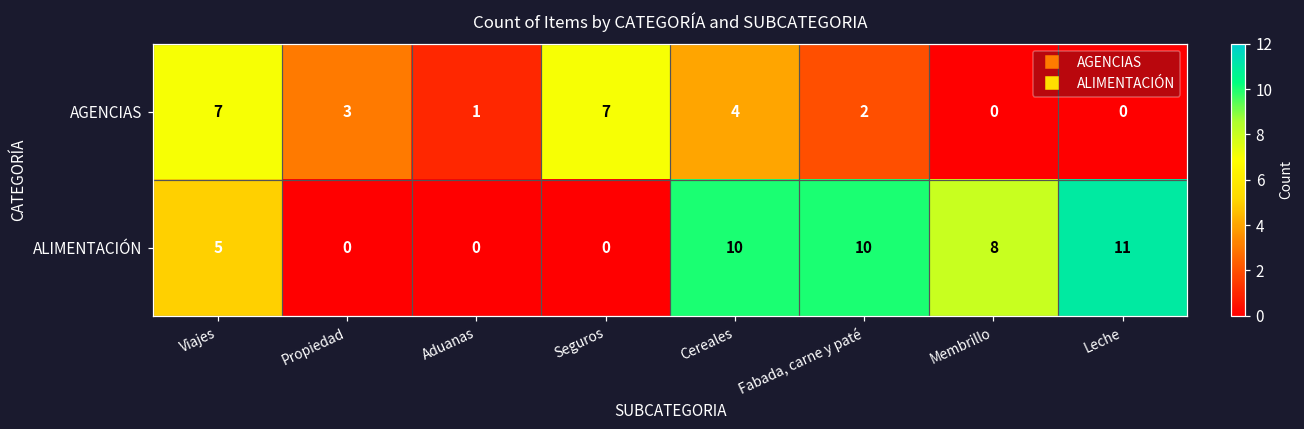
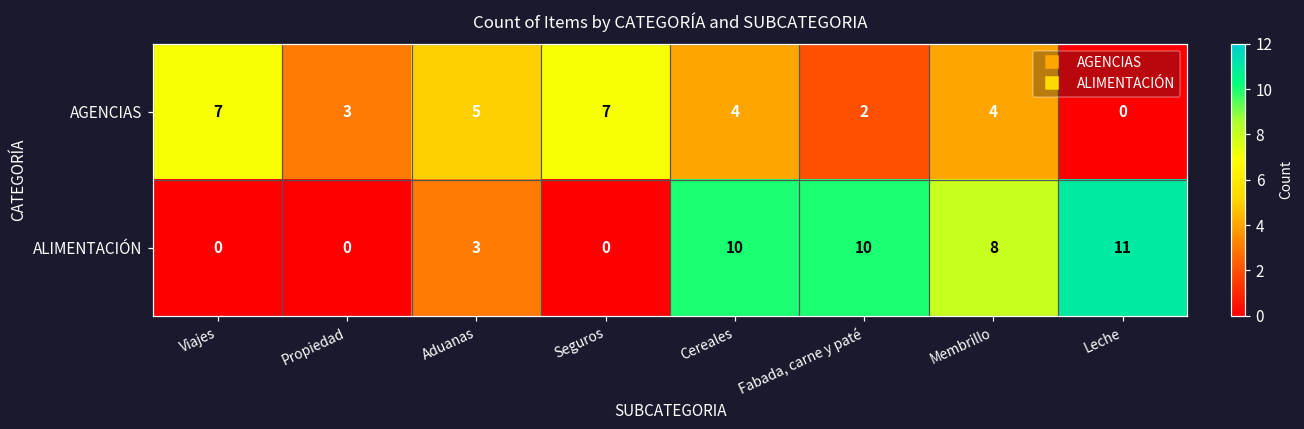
  {
    "AGENCIAS": {
      "Viajes": 7,
      "Propiedad": 3,
-     "Aduanas": 1,
+     "Aduanas": 5,
      "Seguros": 7,
      "Cereales": 4,
      "Fabada, carne y paté": 2,
-     "Membrillo": 0,
+     "Membrillo": 4,
      "Leche": 0
    },
    "ALIMENTACIÓN": {
-     "Viajes": 5,
+     "Viajes": 0,
      "Propiedad": 0,
-     "Aduanas": 0,
+     "Aduanas": 3,
      "Seguros": 0,
      "Cereales": 10,
      "Fabada, carne y paté": 10,
      "Membrillo": 8,
      "Leche": 11
    }
  }
